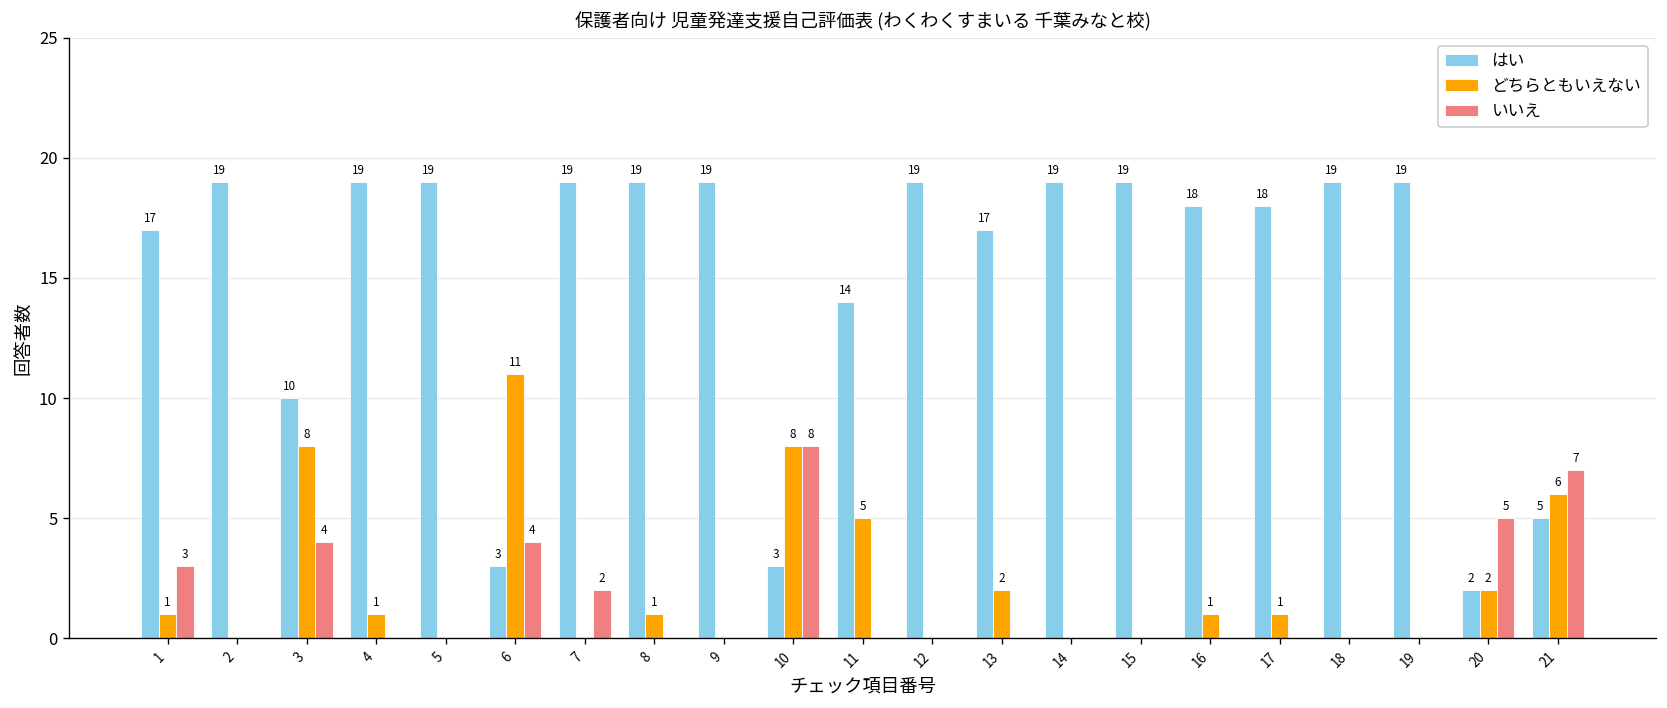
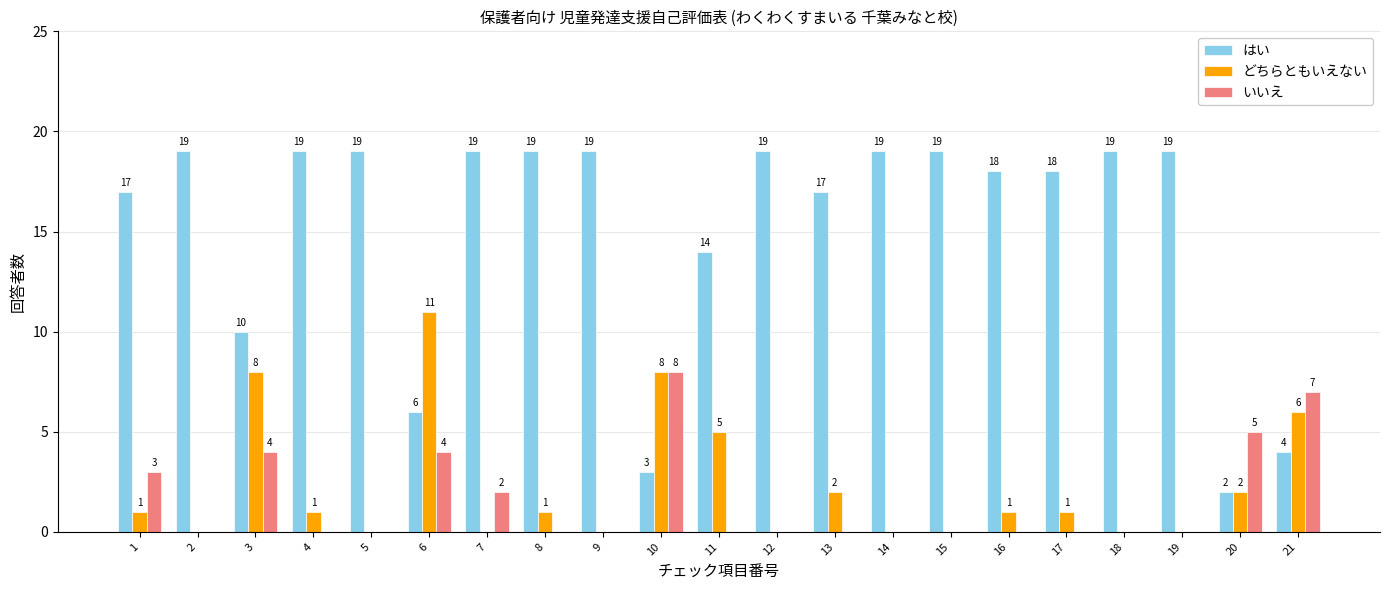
  {
    "はい": {
      "1": 17,
      "2": 19,
      "3": 10,
      "4": 19,
      "5": 19,
-     "6": 3,
+     "6": 6,
      "7": 19,
      "8": 19,
      "9": 19,
      "10": 3,
      "11": 14,
      "12": 19,
      "13": 17,
      "14": 19,
      "15": 19,
      "16": 18,
      "17": 18,
      "18": 19,
      "19": 19,
      "20": 2,
-     "21": 5
+     "21": 4
    },
    "どちらともいえない": {
      "1": 1,
      "3": 8,
      "4": 1,
      "6": 11,
      "8": 1,
      "10": 8,
      "11": 5,
      "13": 2,
      "16": 1,
      "17": 1,
      "20": 2,
      "21": 6
    },
    "いいえ": {
      "1": 3,
      "3": 4,
      "6": 4,
      "7": 2,
      "10": 8,
      "20": 5,
      "21": 7
    }
  }
